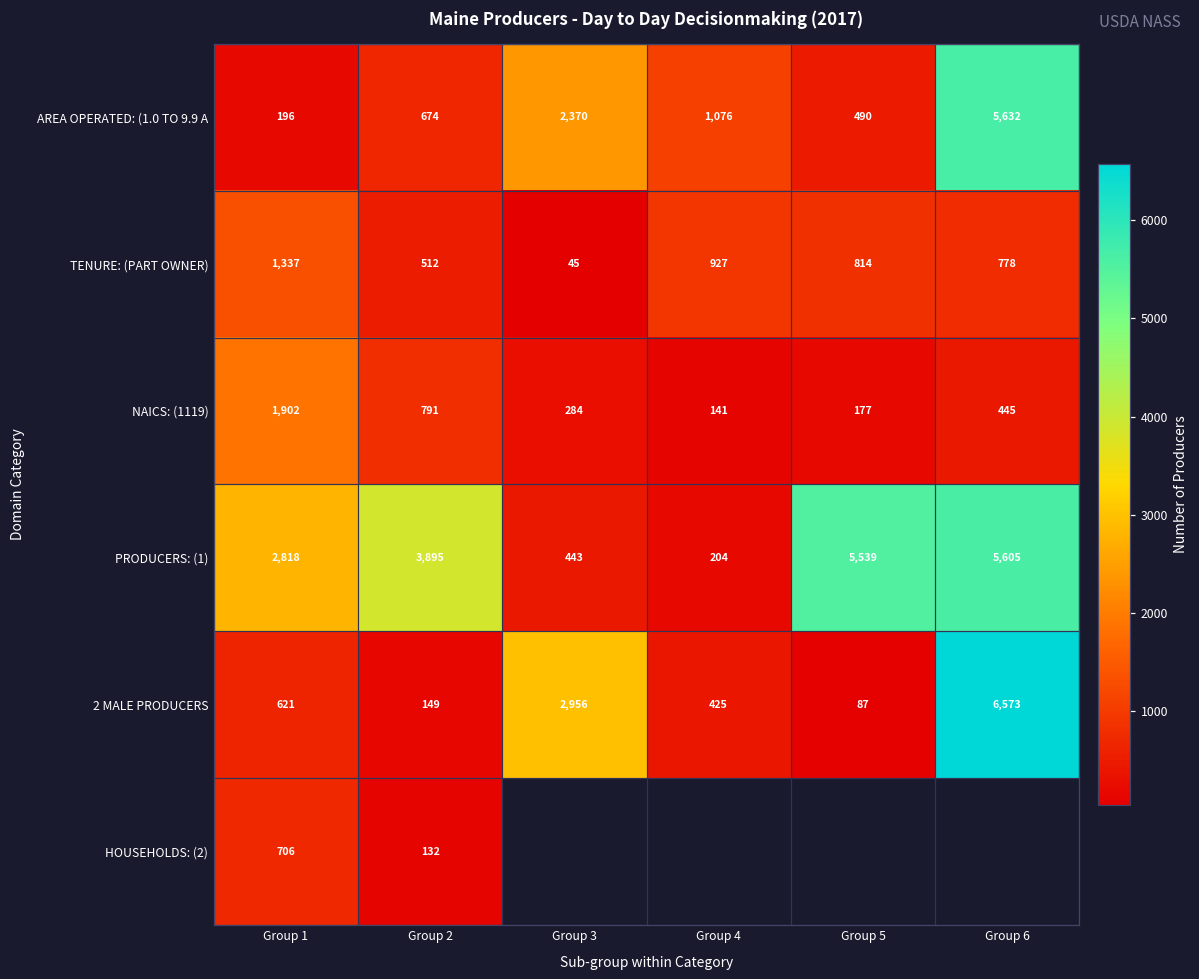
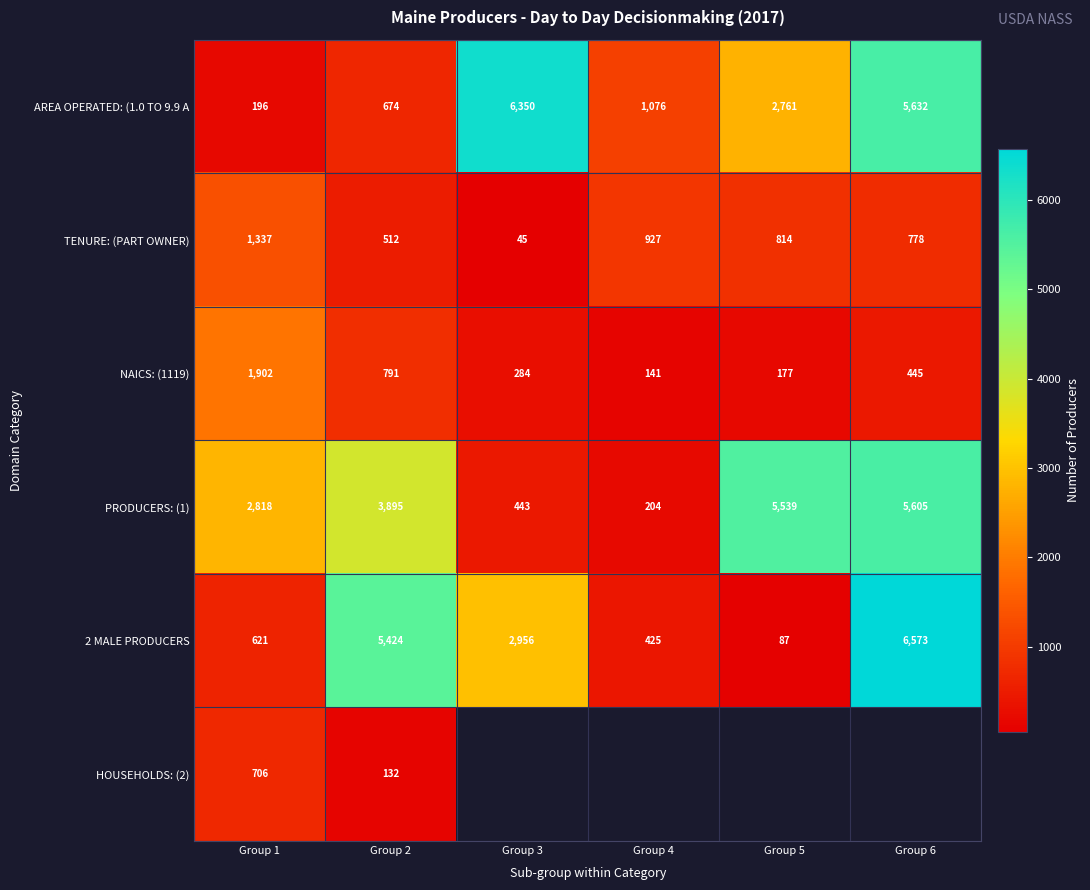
  {
    "AREA OPERATED: (1.0 TO 9.9 A": {
      "Group 1": "196",
      "Group 2": "674",
-     "Group 3": "2,370",
+     "Group 3": "6,350",
      "Group 4": "1,076",
-     "Group 5": "490",
+     "Group 5": "2,761",
      "Group 6": "5,632"
    },
    "TENURE: (PART OWNER)": {
      "Group 1": "1,337",
      "Group 2": "512",
      "Group 3": "45",
      "Group 4": "927",
      "Group 5": "814",
      "Group 6": "778"
    },
    "NAICS: (1119)": {
      "Group 1": "1,902",
      "Group 2": "791",
      "Group 3": "284",
      "Group 4": "141",
      "Group 5": "177",
      "Group 6": "445"
    },
    "PRODUCERS: (1)": {
      "Group 1": "2,818",
      "Group 2": "3,895",
      "Group 3": "443",
      "Group 4": "204",
      "Group 5": "5,539",
      "Group 6": "5,605"
    },
    "2 MALE PRODUCERS": {
      "Group 1": "621",
-     "Group 2": "149",
+     "Group 2": "5,424",
      "Group 3": "2,956",
      "Group 4": "425",
      "Group 5": "87",
      "Group 6": "6,573"
    },
    "HOUSEHOLDS: (2)": {
      "Group 1": "706",
      "Group 2": "132"
    }
  }
